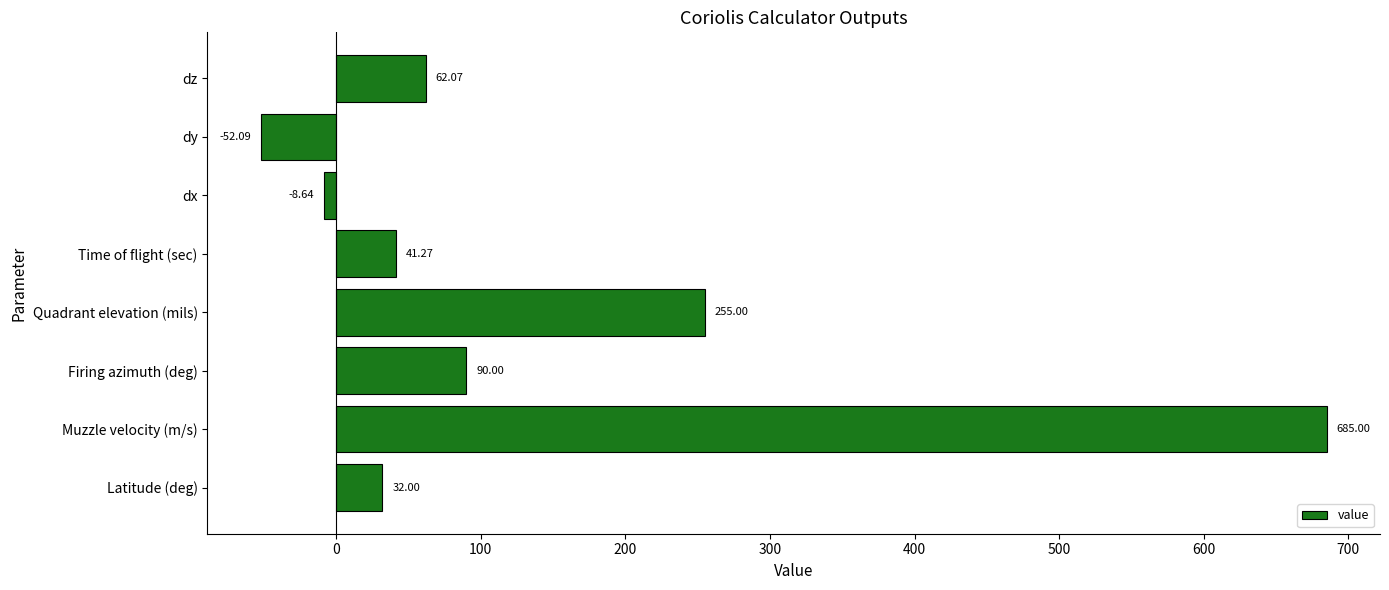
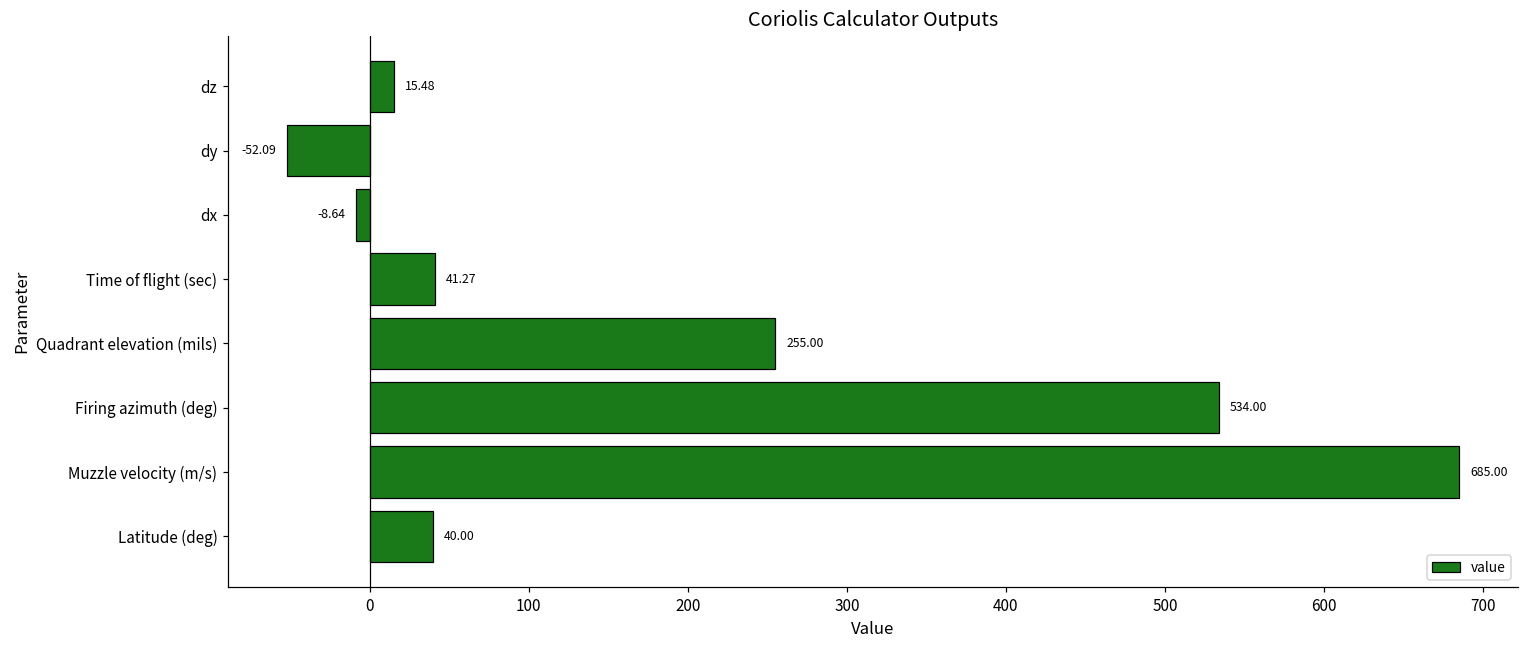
  {
-   "dz": 62.07,
+   "dz": 15.48,
    "dy": -52.09,
    "dx": -8.64,
    "Time of flight (sec)": 41.27,
    "Quadrant elevation (mils)": 255.00,
-   "Firing azimuth (deg)": 90.00,
+   "Firing azimuth (deg)": 534.00,
    "Muzzle velocity (m/s)": 685.00,
-   "Latitude (deg)": 32.00
+   "Latitude (deg)": 40.00
  }
